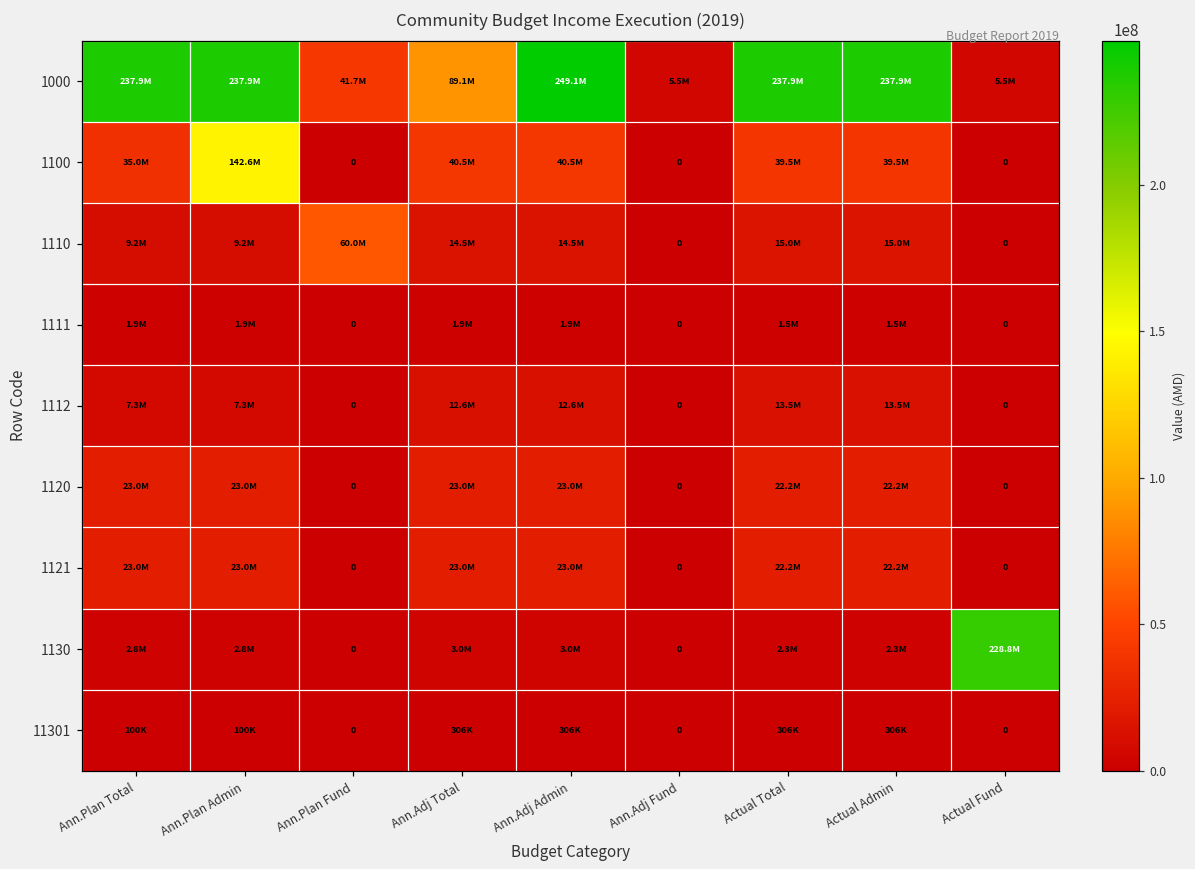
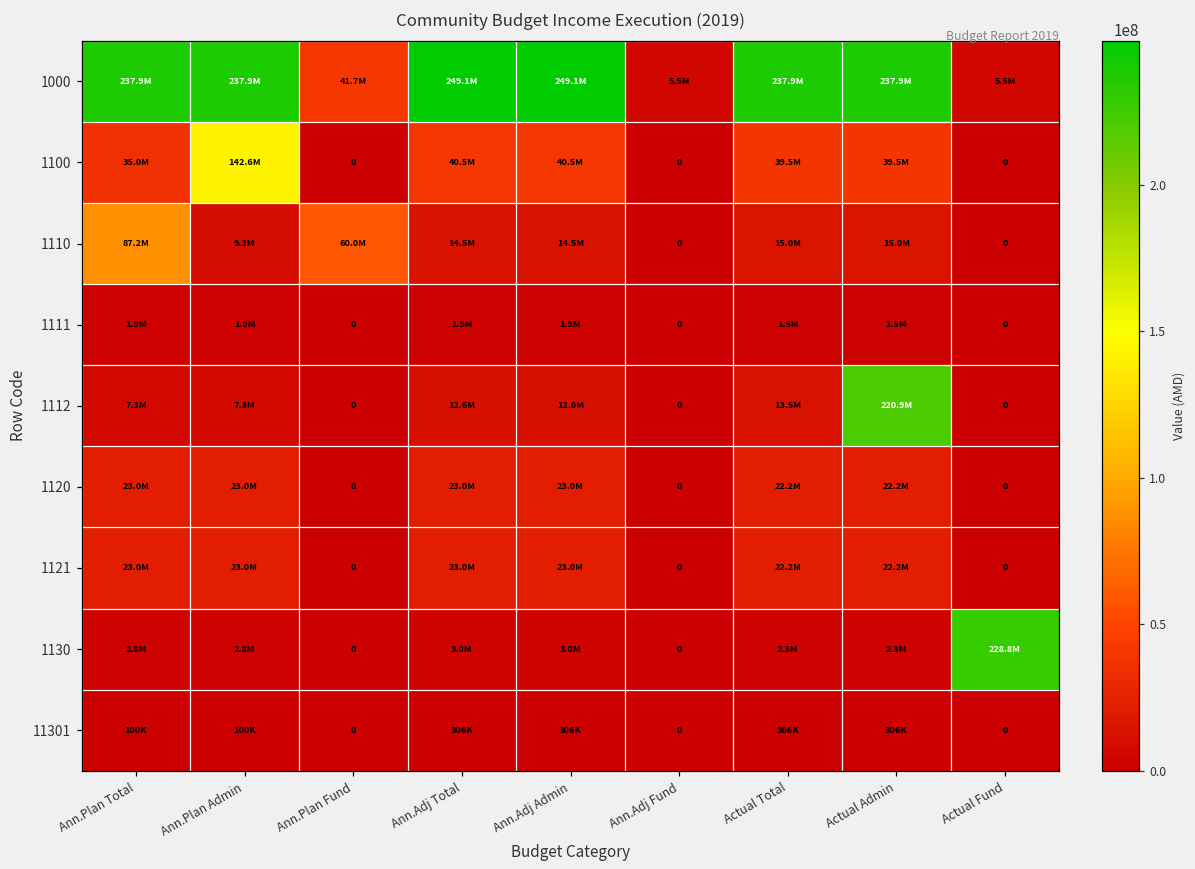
  {
    "1000": {
      "Ann.Plan Total": "237.9M",
      "Ann.Plan Admin": "237.9M",
      "Ann.Plan Fund": "41.7M",
-     "Ann.Adj Total": "89.1M",
+     "Ann.Adj Total": "249.1M",
      "Ann.Adj Admin": "249.1M",
      "Ann.Adj Fund": "5.5M",
      "Actual Total": "237.9M",
      "Actual Admin": "237.9M",
      "Actual Fund": "5.5M"
    },
    "1100": {
      "Ann.Plan Total": "35.0M",
      "Ann.Plan Admin": "142.6M",
      "Ann.Plan Fund": "0",
      "Ann.Adj Total": "40.5M",
      "Ann.Adj Admin": "40.5M",
      "Ann.Adj Fund": "0",
      "Actual Total": "39.5M",
      "Actual Admin": "39.5M",
      "Actual Fund": "0"
    },
    "1110": {
-     "Ann.Plan Total": "9.2M",
+     "Ann.Plan Total": "87.2M",
      "Ann.Plan Admin": "9.2M",
      "Ann.Plan Fund": "60.0M",
      "Ann.Adj Total": "14.5M",
      "Ann.Adj Admin": "14.5M",
      "Ann.Adj Fund": "0",
      "Actual Total": "15.0M",
      "Actual Admin": "15.0M",
      "Actual Fund": "0"
    },
    "1111": {
      "Ann.Plan Total": "1.9M",
      "Ann.Plan Admin": "1.9M",
      "Ann.Plan Fund": "0",
      "Ann.Adj Total": "1.9M",
      "Ann.Adj Admin": "1.9M",
      "Ann.Adj Fund": "0",
      "Actual Total": "1.5M",
      "Actual Admin": "1.5M",
      "Actual Fund": "0"
    },
    "1112": {
      "Ann.Plan Total": "7.3M",
      "Ann.Plan Admin": "7.3M",
      "Ann.Plan Fund": "0",
      "Ann.Adj Total": "12.6M",
      "Ann.Adj Admin": "12.6M",
      "Ann.Adj Fund": "0",
      "Actual Total": "13.5M",
-     "Actual Admin": "13.5M",
+     "Actual Admin": "220.9M",
      "Actual Fund": "0"
    },
    "1120": {
      "Ann.Plan Total": "23.0M",
      "Ann.Plan Admin": "23.0M",
      "Ann.Plan Fund": "0",
      "Ann.Adj Total": "23.0M",
      "Ann.Adj Admin": "23.0M",
      "Ann.Adj Fund": "0",
      "Actual Total": "22.2M",
      "Actual Admin": "22.2M",
      "Actual Fund": "0"
    },
    "1121": {
      "Ann.Plan Total": "23.0M",
      "Ann.Plan Admin": "23.0M",
      "Ann.Plan Fund": "0",
      "Ann.Adj Total": "23.0M",
      "Ann.Adj Admin": "23.0M",
      "Ann.Adj Fund": "0",
      "Actual Total": "22.2M",
      "Actual Admin": "22.2M",
      "Actual Fund": "0"
    },
    "1130": {
      "Ann.Plan Total": "2.8M",
      "Ann.Plan Admin": "2.8M",
      "Ann.Plan Fund": "0",
      "Ann.Adj Total": "3.0M",
      "Ann.Adj Admin": "3.0M",
      "Ann.Adj Fund": "0",
      "Actual Total": "2.3M",
      "Actual Admin": "2.3M",
      "Actual Fund": "228.8M"
    },
    "11301": {
      "Ann.Plan Total": "100K",
      "Ann.Plan Admin": "100K",
      "Ann.Plan Fund": "0",
      "Ann.Adj Total": "306K",
      "Ann.Adj Admin": "306K",
      "Ann.Adj Fund": "0",
      "Actual Total": "306K",
      "Actual Admin": "306K",
      "Actual Fund": "0"
    }
  }
